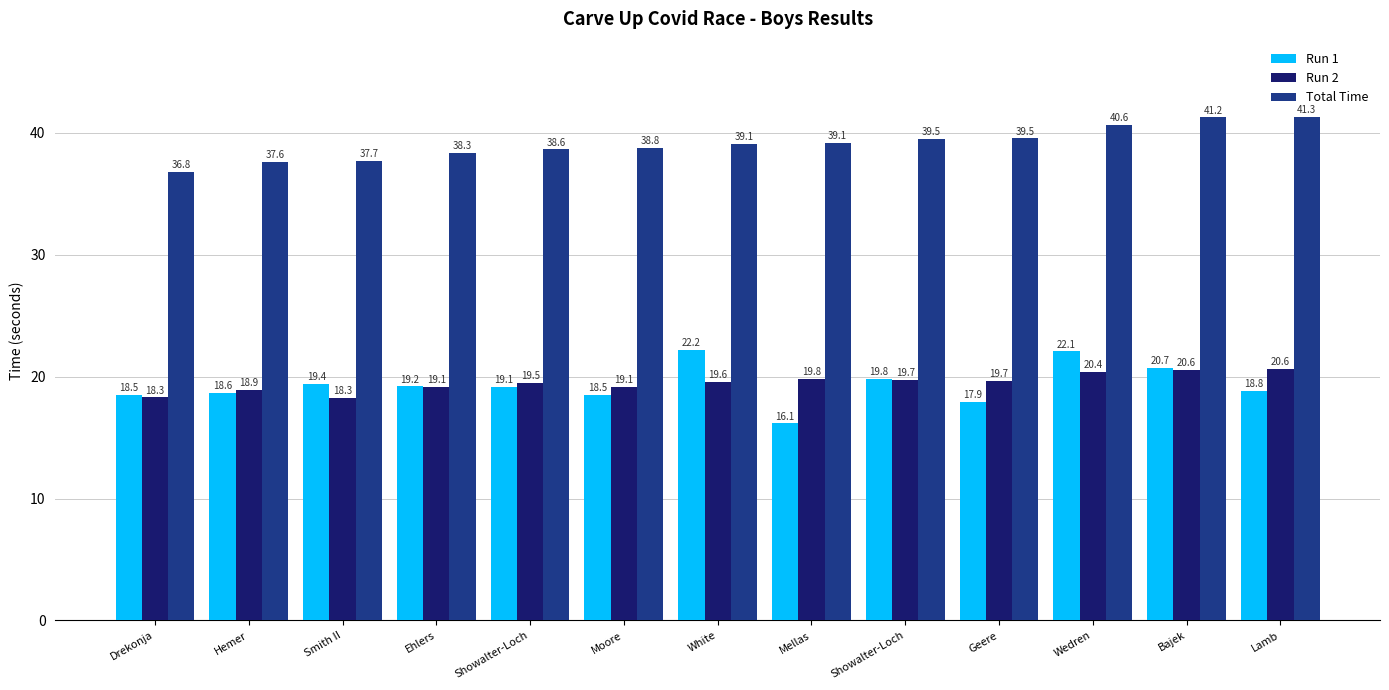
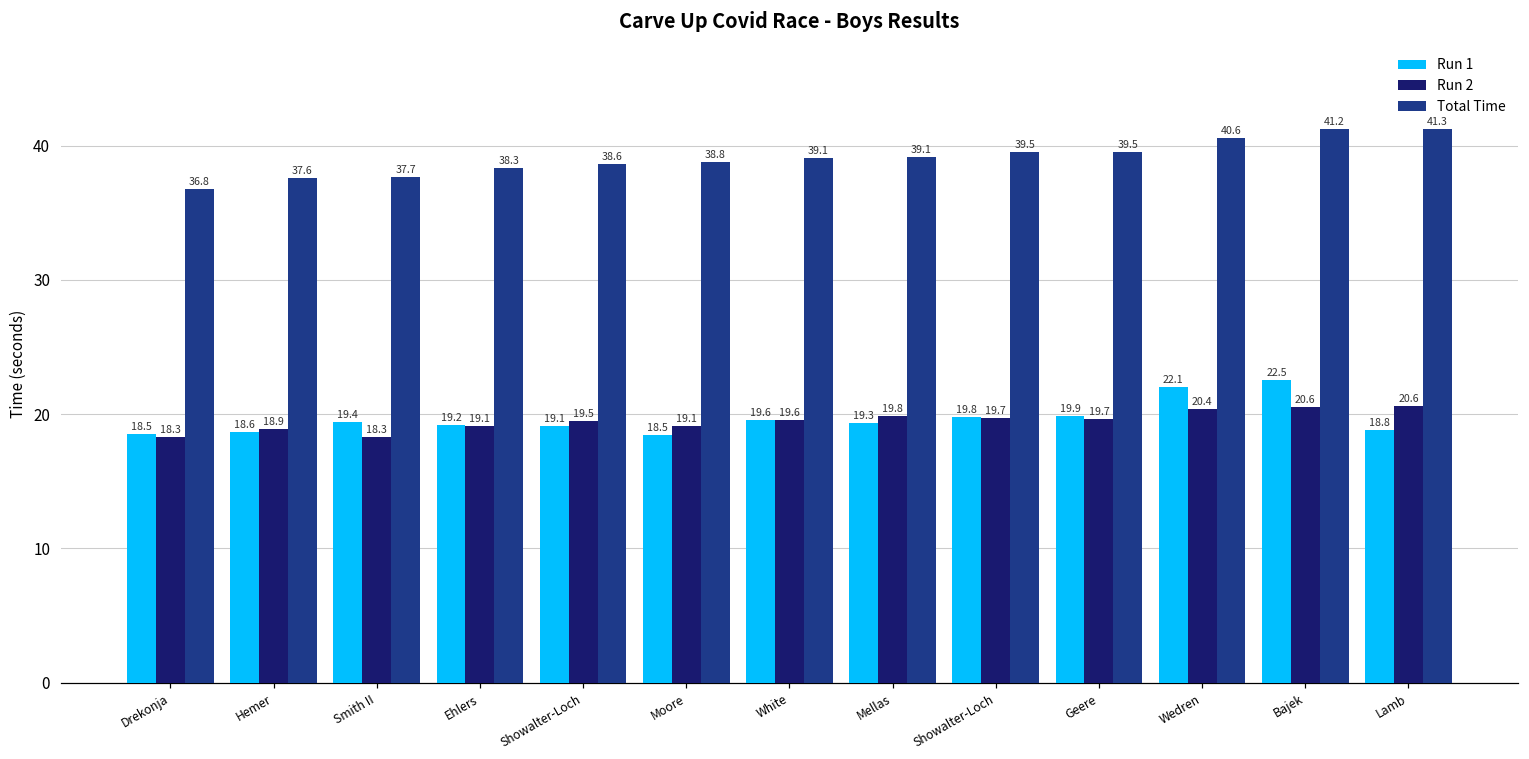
  {
    "Run 1": {
      "Drekonja": 18.5,
      "Hemer": 18.6,
      "Smith II": 19.4,
      "Ehlers": 19.2,
      "Moore": 18.5,
-     "White": 22.2,
-     "Mellas": 16.1,
-     "Geere": 17.9,
+     "White": 19.6,
+     "Mellas": 19.3,
+     "Geere": 19.9,
      "Wedren": 22.1,
-     "Bajek": 20.7,
+     "Bajek": 22.5,
      "Lamb": 18.8
    }
  }
